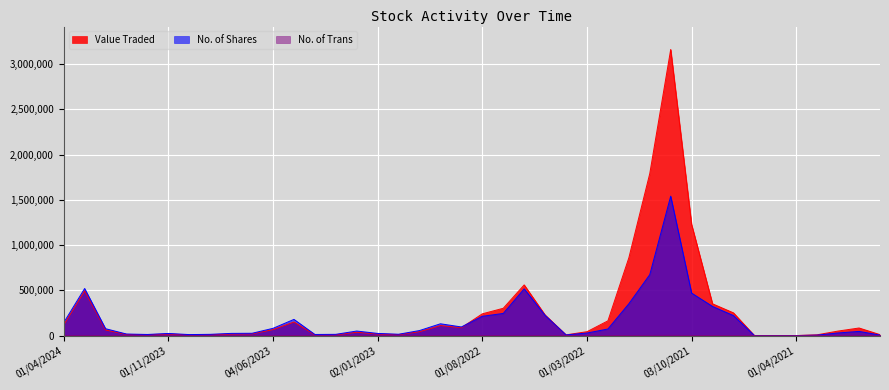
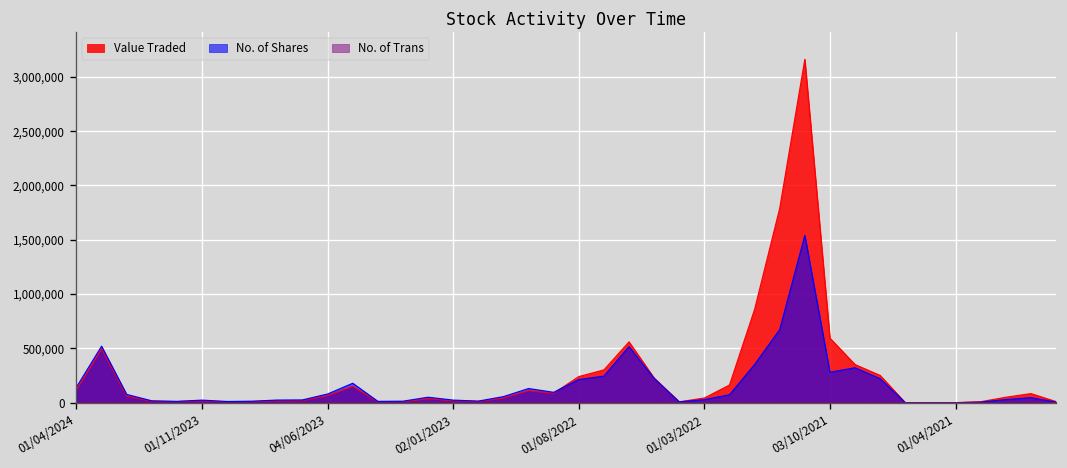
  {
    "Value Traded": {
-     "03/10/2021": "1,200,000"
+     "03/10/2021": "600,000"
    },
    "No. of Shares": {
-     "03/10/2021": "500,000"
+     "03/10/2021": "300,000"
    },
    "No. of Trans": {
      "01/04/2024": "0",
      "04/06/2023": "0",
      "01/08/2022": "0",
      "01/03/2022": "0",
      "03/10/2021": "0"
    }
  }
